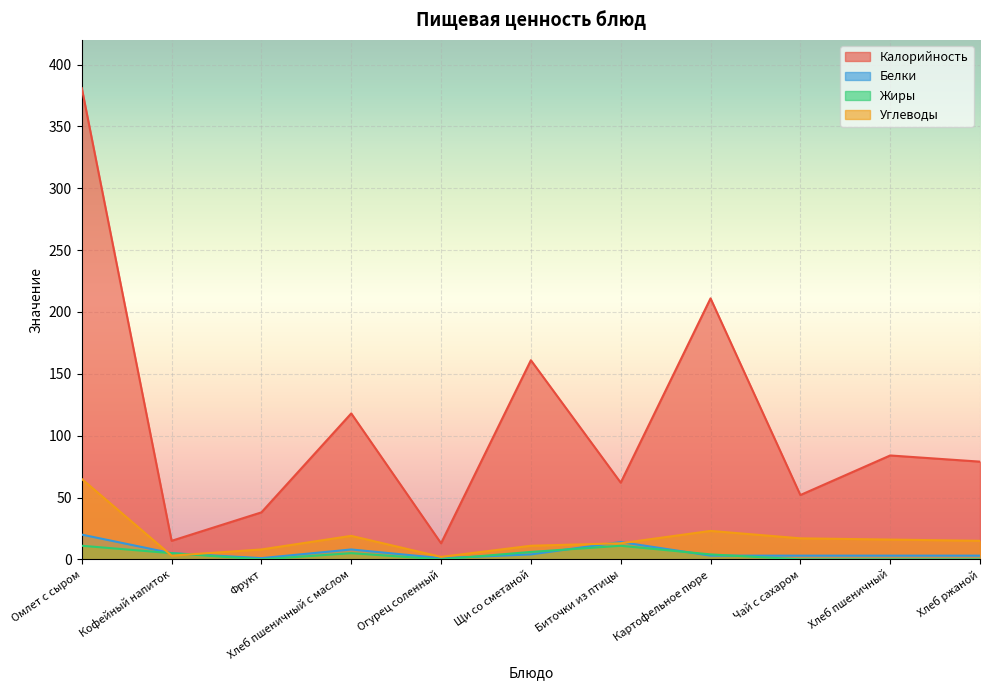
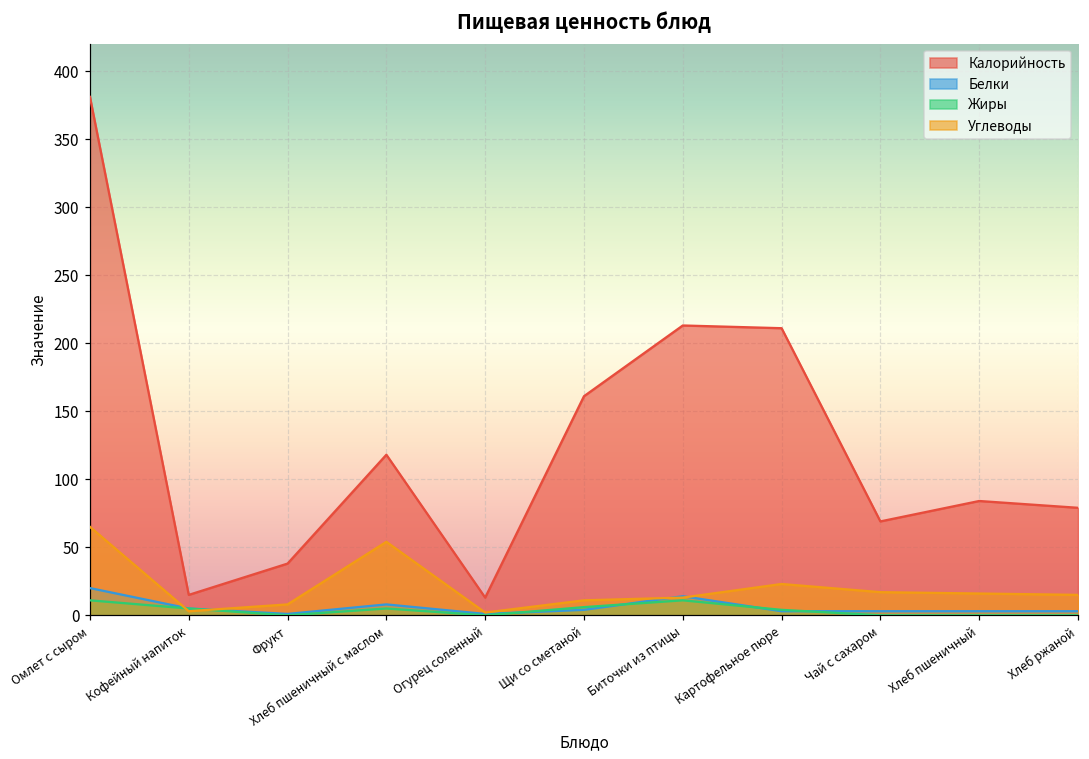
  {
    "Калорийность": {
      "Омлет с сыром": 381,
      "Кофейный напиток": 15,
      "Фрукт": 38,
      "Хлеб пшеничный с маслом": 118,
      "Огурец соленный": 13,
      "Щи со сметаной": 161,
-     "Биточки из птицы": 62,
+     "Биточки из птицы": 213,
      "Картофельное пюре": 211,
-     "Чай с сахаром": 52,
+     "Чай с сахаром": 69,
      "Хлеб пшеничный": 84,
      "Хлеб ржаной": 79
    },
    "Белки": {
      "Омлет с сыром": 20,
      "Хлеб пшеничный с маслом": 8,
      "Чай с сахаром": 3,
      "Хлеб пшеничный": 3,
      "Хлеб ржаной": 3
    },
    "Жиры": {
      "Омлет с сыром": 11,
      "Хлеб пшеничный с маслом": 5,
      "Чай с сахаром": 0,
      "Хлеб пшеничный": 0,
      "Хлеб ржаной": 0
    },
    "Углеводы": {
      "Омлет с сыром": 65,
      "Фрукт": 8,
-     "Хлеб пшеничный с маслом": 19,
+     "Хлеб пшеничный с маслом": 54,
      "Щи со сметаной": 11,
      "Картофельное пюре": 23,
      "Чай с сахаром": 17,
      "Хлеб пшеничный": 16,
      "Хлеб ржаной": 15
    }
  }
